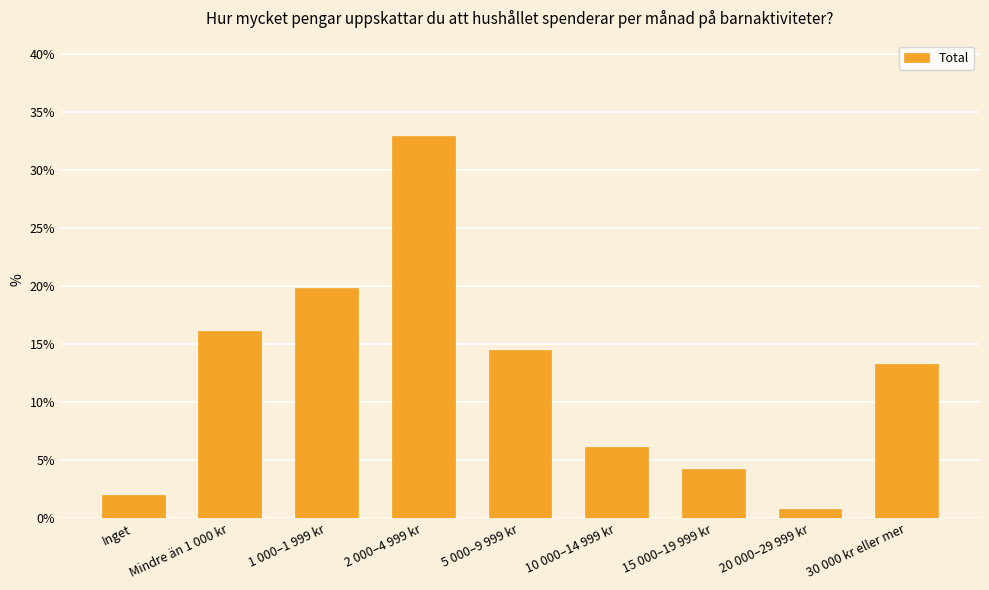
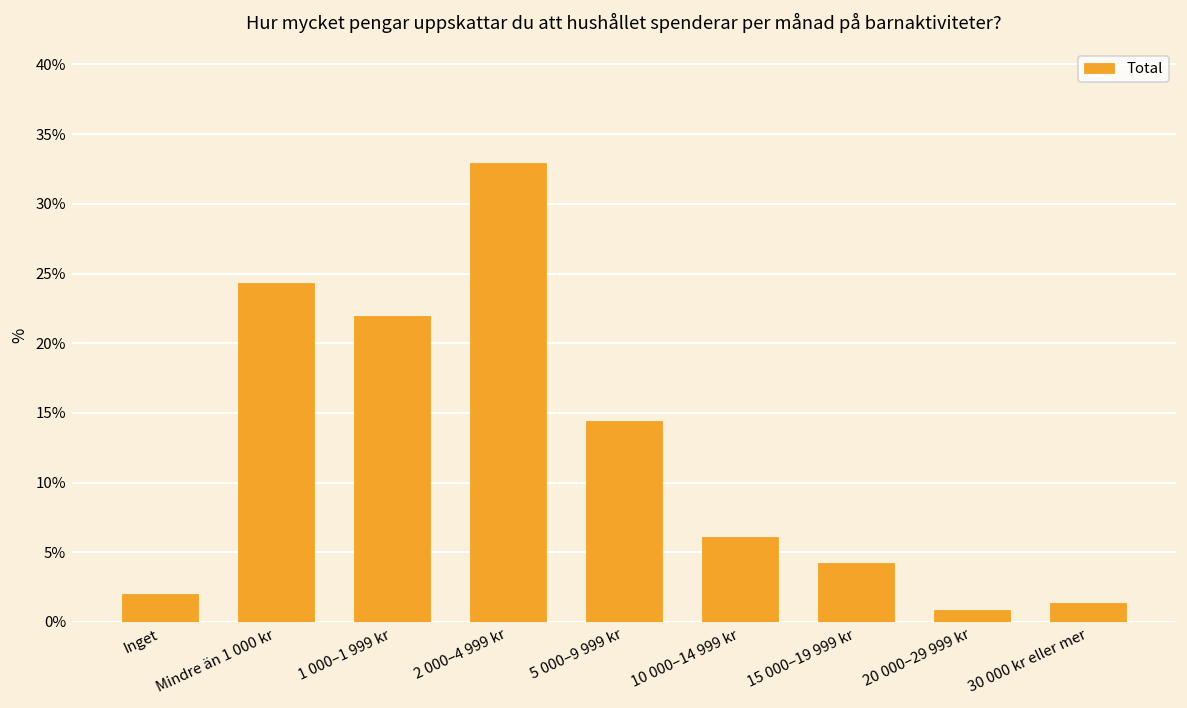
  {
    "Inget": "2.0%",
-   "Mindre än 1 000 kr": "16.2%",
-   "1 000–1 999 kr": "19.8%",
+   "Mindre än 1 000 kr": "24.3%",
+   "1 000–1 999 kr": "22.0%",
    "2 000–4 999 kr": "32.9%",
    "5 000–9 999 kr": "14.5%",
    "10 000–14 999 kr": "6.1%",
    "15 000–19 999 kr": "4.3%",
    "20 000–29 999 kr": "0.8%",
-   "30 000 kr eller mer": "13.3%"
+   "30 000 kr eller mer": "1.4%"
  }
